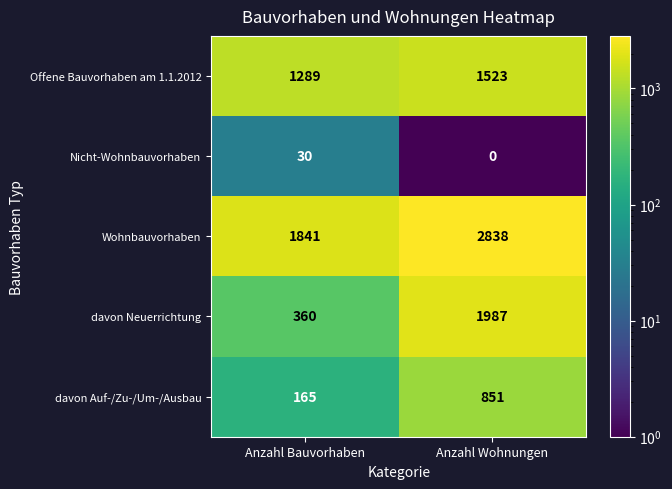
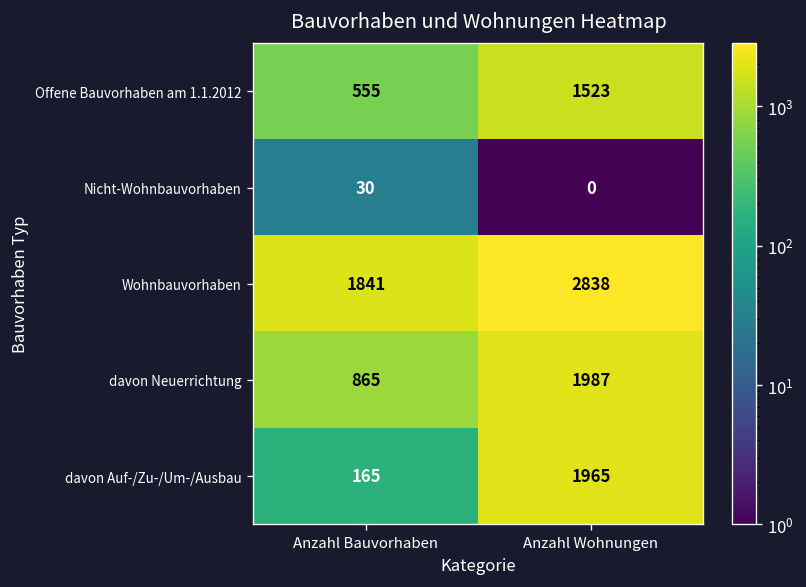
  {
    "Offene Bauvorhaben am 1.1.2012": {
-     "Anzahl Bauvorhaben": 1289,
+     "Anzahl Bauvorhaben": 555,
      "Anzahl Wohnungen": 1523
    },
    "Nicht-Wohnbauvorhaben": {
      "Anzahl Bauvorhaben": 30,
      "Anzahl Wohnungen": 0
    },
    "Wohnbauvorhaben": {
      "Anzahl Bauvorhaben": 1841,
      "Anzahl Wohnungen": 2838
    },
    "davon Neuerrichtung": {
-     "Anzahl Bauvorhaben": 360,
+     "Anzahl Bauvorhaben": 865,
      "Anzahl Wohnungen": 1987
    },
    "davon Auf-/Zu-/Um-/Ausbau": {
      "Anzahl Bauvorhaben": 165,
-     "Anzahl Wohnungen": 851
+     "Anzahl Wohnungen": 1965
    }
  }
